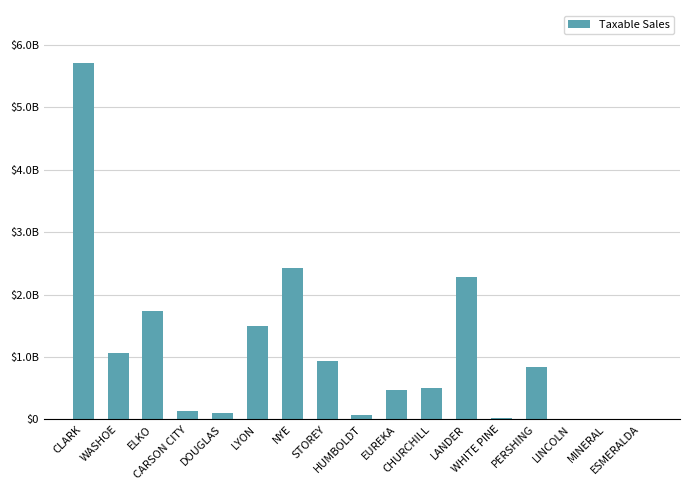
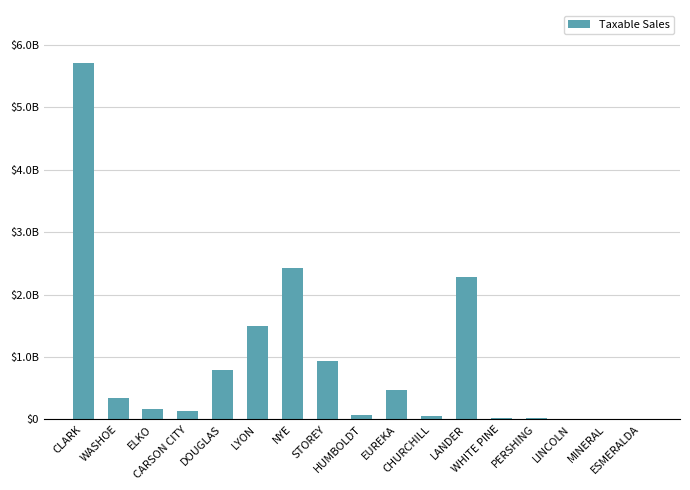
  {
    "CLARK": "$5700000000",
-   "WASHOE": "$1100000000",
-   "ELKO": "$1700000000",
+   "WASHOE": "$300000000",
+   "ELKO": "$200000000",
    "CARSON CITY": "$100000000",
-   "DOUGLAS": "$100000000",
+   "DOUGLAS": "$800000000",
    "LYON": "$1500000000",
    "NYE": "$2400000000",
    "STOREY": "$900000000",
    "HUMBOLDT": "$100000000",
    "EUREKA": "$500000000",
-   "CHURCHILL": "$500000000",
+   "CHURCHILL": "$0",
    "LANDER": "$2300000000",
-   "PERSHING": "$800000000"
+   "PERSHING": "$0"
  }
